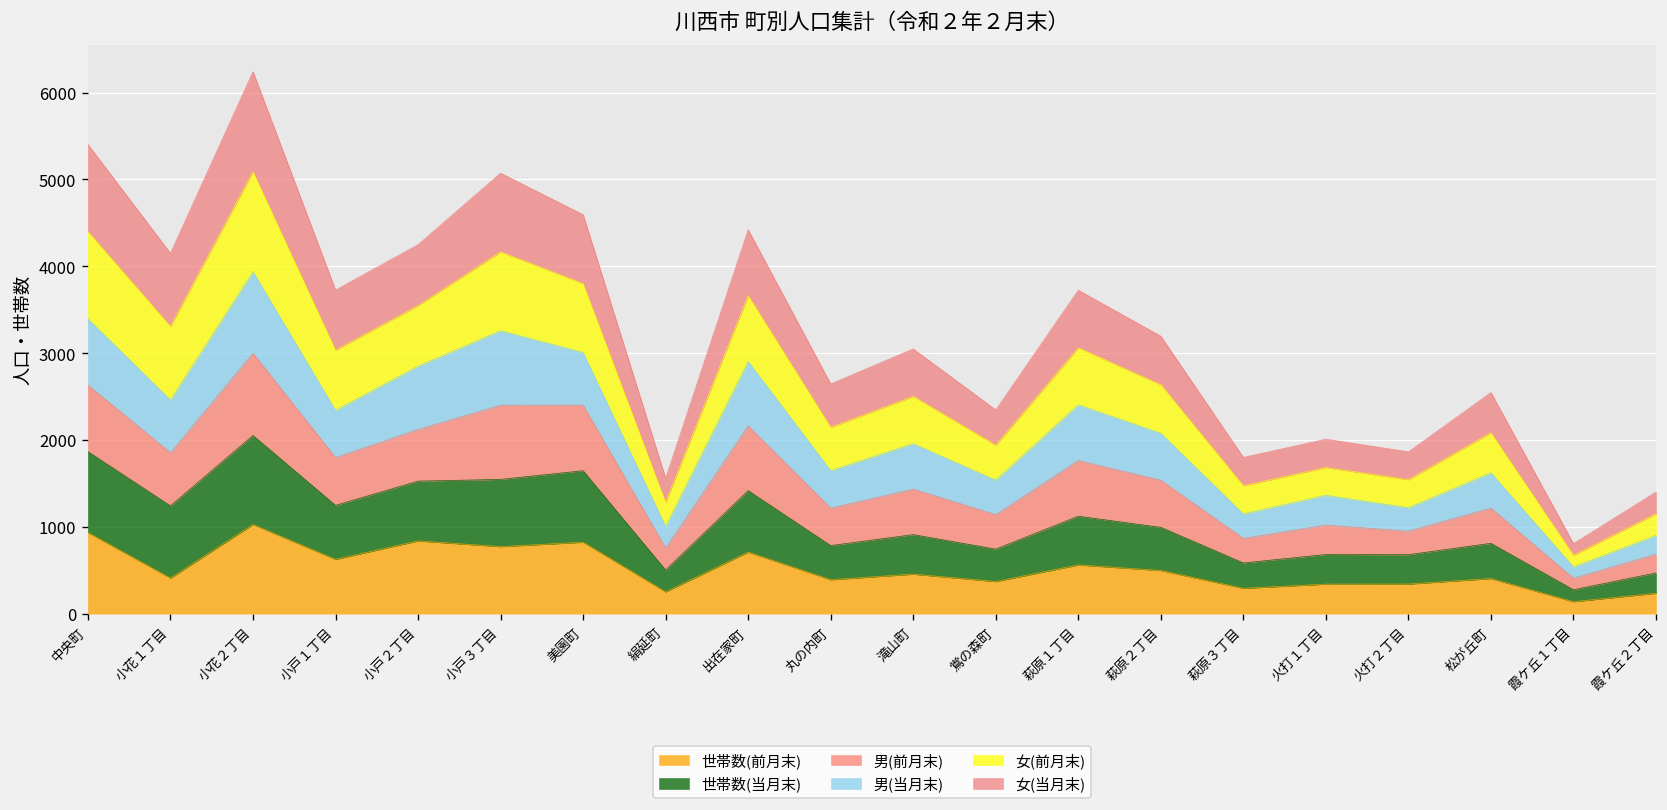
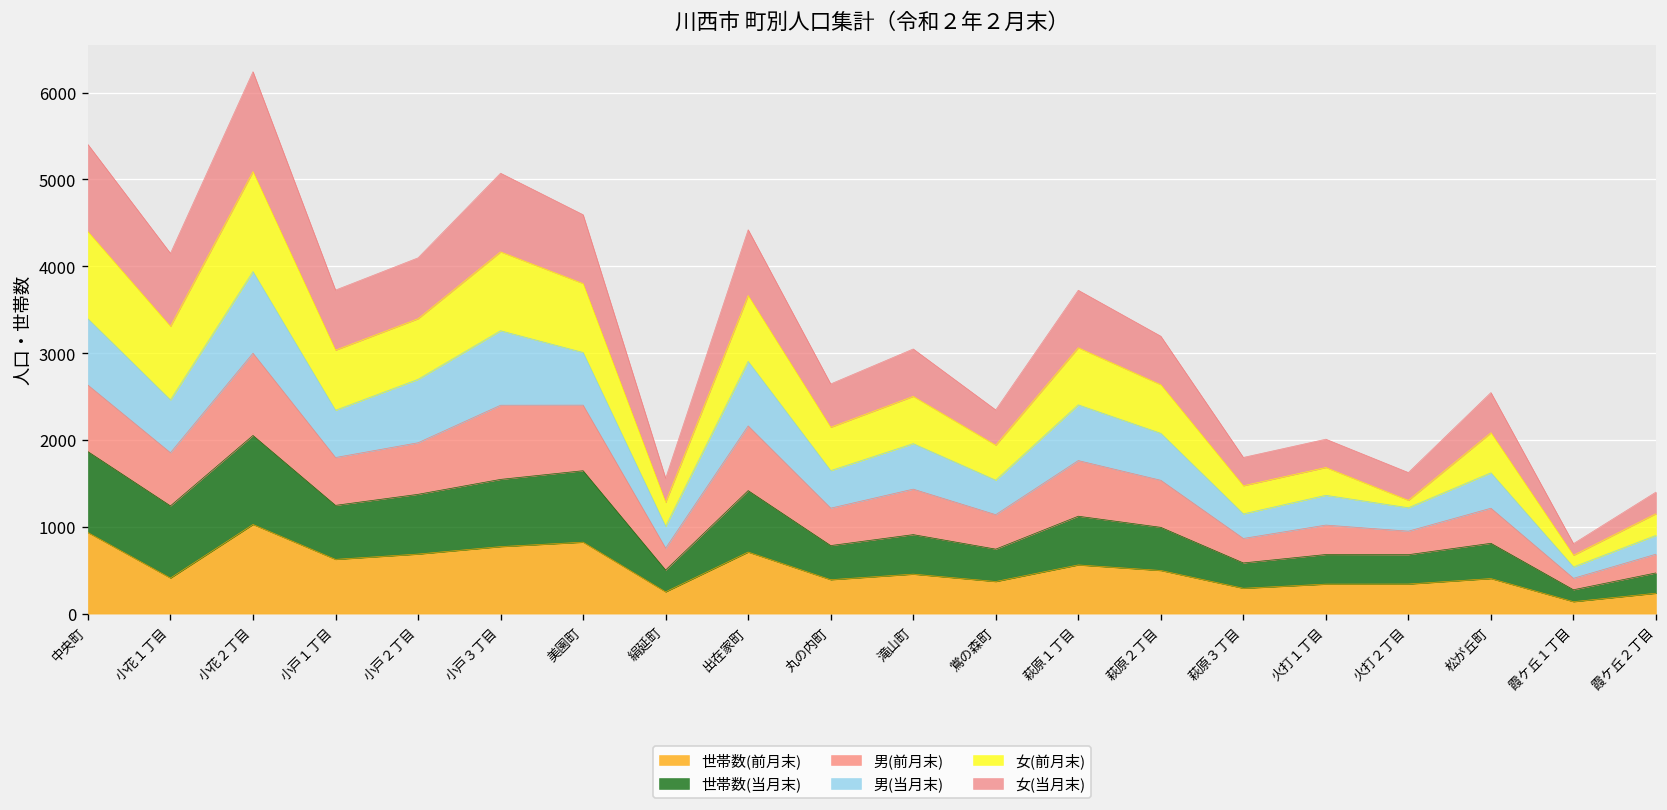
  {
    "世帯数(前月末)": {
      "中央町": 900,
      "小花１丁目": 400,
      "小花２丁目": 1000,
      "小戸１丁目": 600,
-     "小戸２丁目": 800,
+     "小戸２丁目": 700,
      "小戸３丁目": 800,
      "美園町": 800,
      "絹延町": 300,
      "出在家町": 700,
      "丸の内町": 400,
      "滝山町": 500,
      "鴬の森町": 400,
      "萩原１丁目": 600,
      "萩原２丁目": 500,
      "萩原３丁目": 300,
      "火打１丁目": 300,
      "火打２丁目": 300,
      "松が丘町": 400,
      "霞ケ丘１丁目": 100,
      "霞ケ丘２丁目": 200
    },
    "世帯数(当月末)": {
      "中央町": 900,
      "小花１丁目": 800,
      "小花２丁目": 1000,
      "小戸１丁目": 600,
      "小戸２丁目": 700,
      "小戸３丁目": 800,
      "美園町": 800,
      "絹延町": 300,
      "出在家町": 700,
      "丸の内町": 400,
      "滝山町": 500,
      "鴬の森町": 400,
      "萩原１丁目": 600,
      "萩原２丁目": 500,
      "萩原３丁目": 300,
      "火打１丁目": 300,
      "火打２丁目": 300,
      "松が丘町": 400,
      "霞ケ丘１丁目": 100,
      "霞ケ丘２丁目": 200
    },
    "男(当月末)": {
      "中央町": 800,
      "小花１丁目": 600,
      "小花２丁目": 900,
      "小戸１丁目": 500,
      "小戸２丁目": 700,
      "小戸３丁目": 900,
      "美園町": 600,
      "絹延町": 300,
      "出在家町": 700,
      "丸の内町": 400,
      "滝山町": 500,
      "鴬の森町": 400,
      "萩原１丁目": 600,
      "萩原２丁目": 500,
      "萩原３丁目": 300,
      "火打１丁目": 300,
      "火打２丁目": 300,
      "松が丘町": 400,
      "霞ケ丘１丁目": 100,
      "霞ケ丘２丁目": 200
    },
    "女(前月末)": {
      "中央町": 1000,
      "小花１丁目": 800,
      "小花２丁目": 1200,
      "小戸１丁目": 700,
      "小戸２丁目": 700,
      "小戸３丁目": 900,
      "美園町": 800,
      "絹延町": 300,
      "出在家町": 800,
      "丸の内町": 500,
      "滝山町": 500,
      "鴬の森町": 400,
      "萩原１丁目": 700,
      "萩原２丁目": 600,
      "萩原３丁目": 300,
      "火打１丁目": 300,
-     "火打２丁目": 300,
+     "火打２丁目": 100,
      "松が丘町": 500,
      "霞ケ丘１丁目": 100,
      "霞ケ丘２丁目": 300
    }
  }
